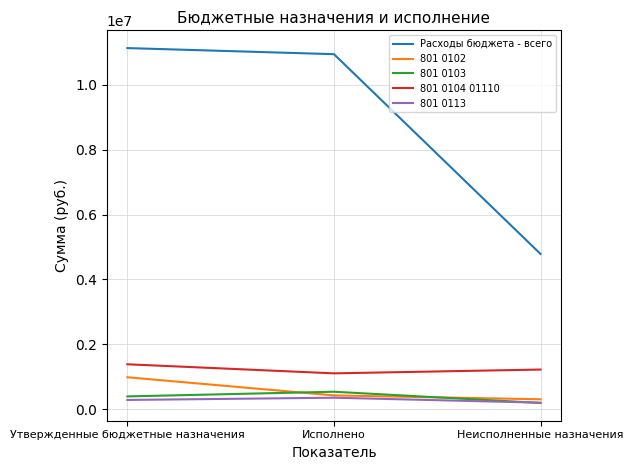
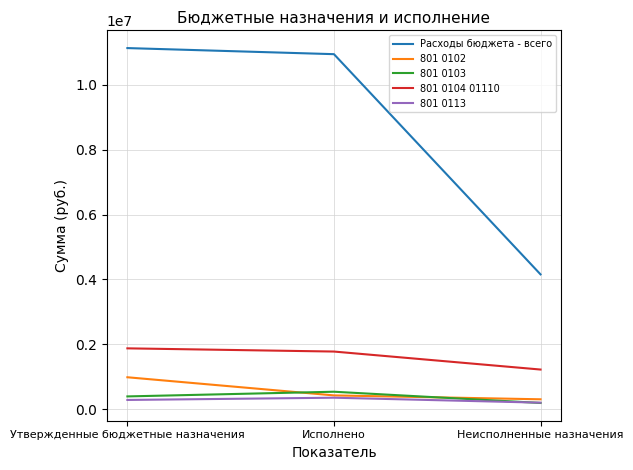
  {
    "Расходы бюджета - всего": {
      "Утвержденные бюджетные назначения": 11100000,
      "Исполнено": 10900000,
-     "Неисполненные назначения": 4800000
+     "Неисполненные назначения": 4200000
    },
    "801 0102": {
      "Утвержденные бюджетные назначения": 1000000,
      "Неисполненные назначения": 300000
    },
    "801 0103": {
      "Утвержденные бюджетные назначения": 400000,
      "Исполнено": 500000
    },
    "801 0104 01110": {
-     "Утвержденные бюджетные назначения": 1400000,
-     "Исполнено": 1100000,
+     "Утвержденные бюджетные назначения": 1900000,
+     "Исполнено": 1800000,
      "Неисполненные назначения": 1200000
    },
    "801 0113": {
      "Утвержденные бюджетные назначения": 300000
    }
  }
